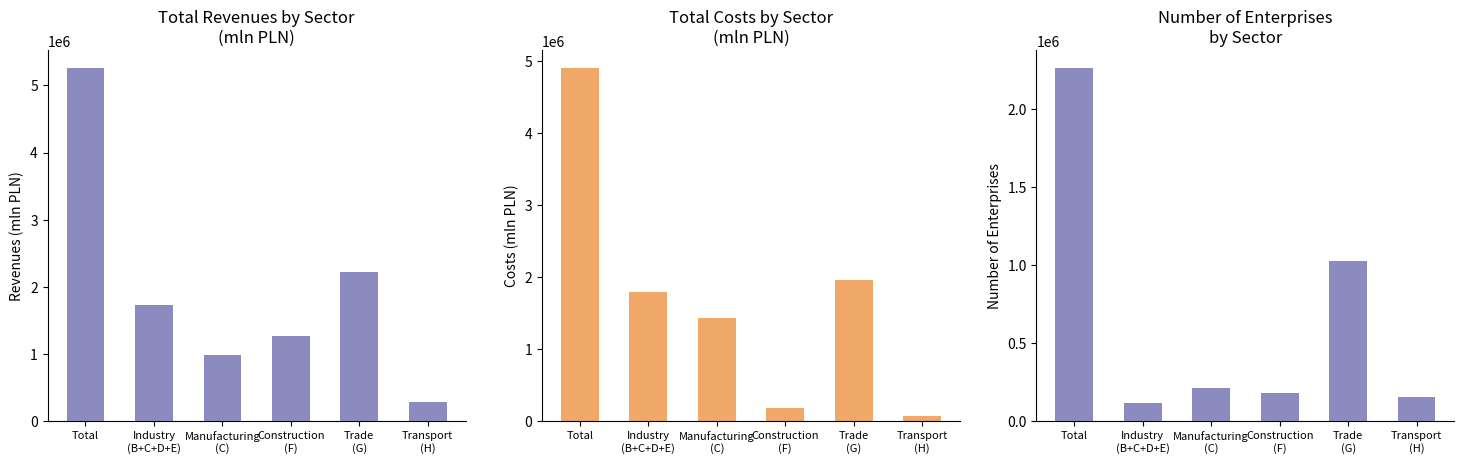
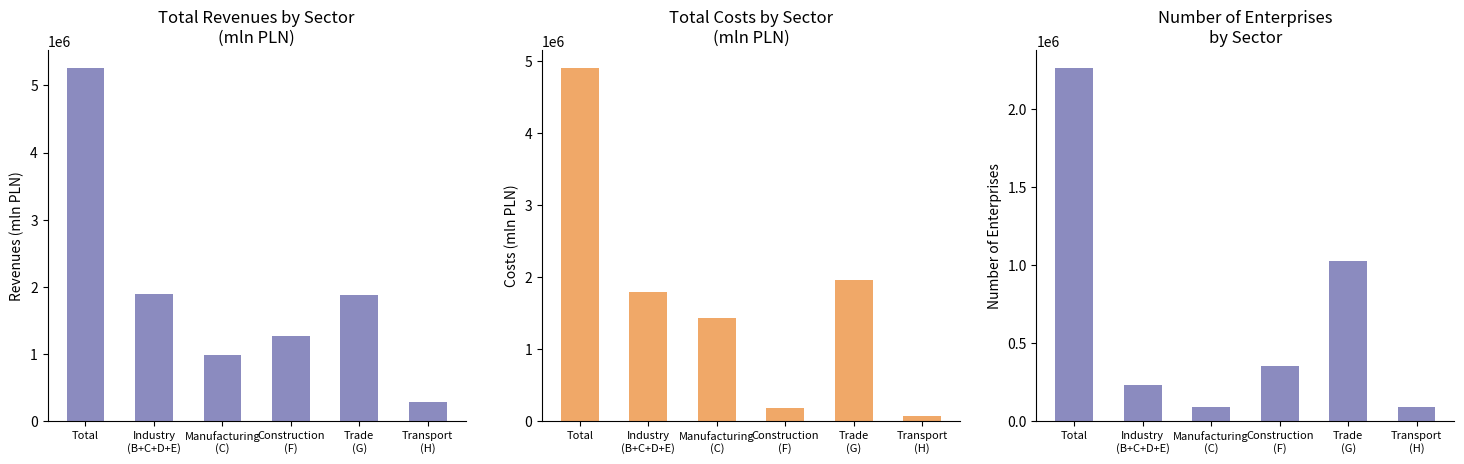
  {
    "Total Revenues by Sector (mln PLN)": {
      "Total": 5300000,
-     "Industry (B+C+D+E)": 1700000,
+     "Industry (B+C+D+E)": 1900000,
      "Manufacturing (C)": 1000000,
      "Construction (F)": 1300000,
-     "Trade (G)": 2200000,
+     "Trade (G)": 1900000,
      "Transport (H)": 300000
    },
    "Total Costs by Sector (mln PLN)": {
      "Total": 4900000,
      "Industry (B+C+D+E)": 1800000,
      "Manufacturing (C)": 1400000,
      "Construction (F)": 200000,
      "Trade (G)": 2000000,
      "Transport (H)": 100000
    },
    "Number of Enterprises by Sector": {
      "Total": 2260000,
-     "Industry (B+C+D+E)": 110000,
-     "Manufacturing (C)": 210000,
-     "Construction (F)": 180000,
+     "Industry (B+C+D+E)": 230000,
+     "Manufacturing (C)": 90000,
+     "Construction (F)": 350000,
      "Trade (G)": 1020000,
-     "Transport (H)": 150000
+     "Transport (H)": 90000
    }
  }
